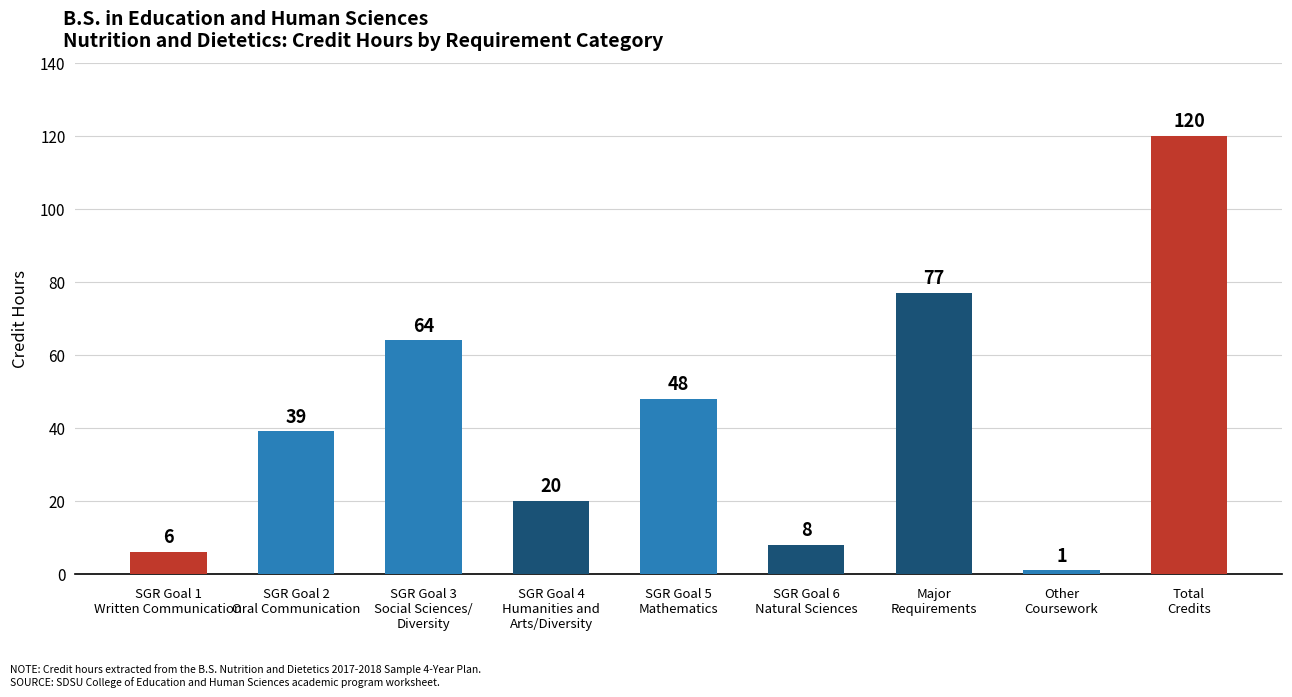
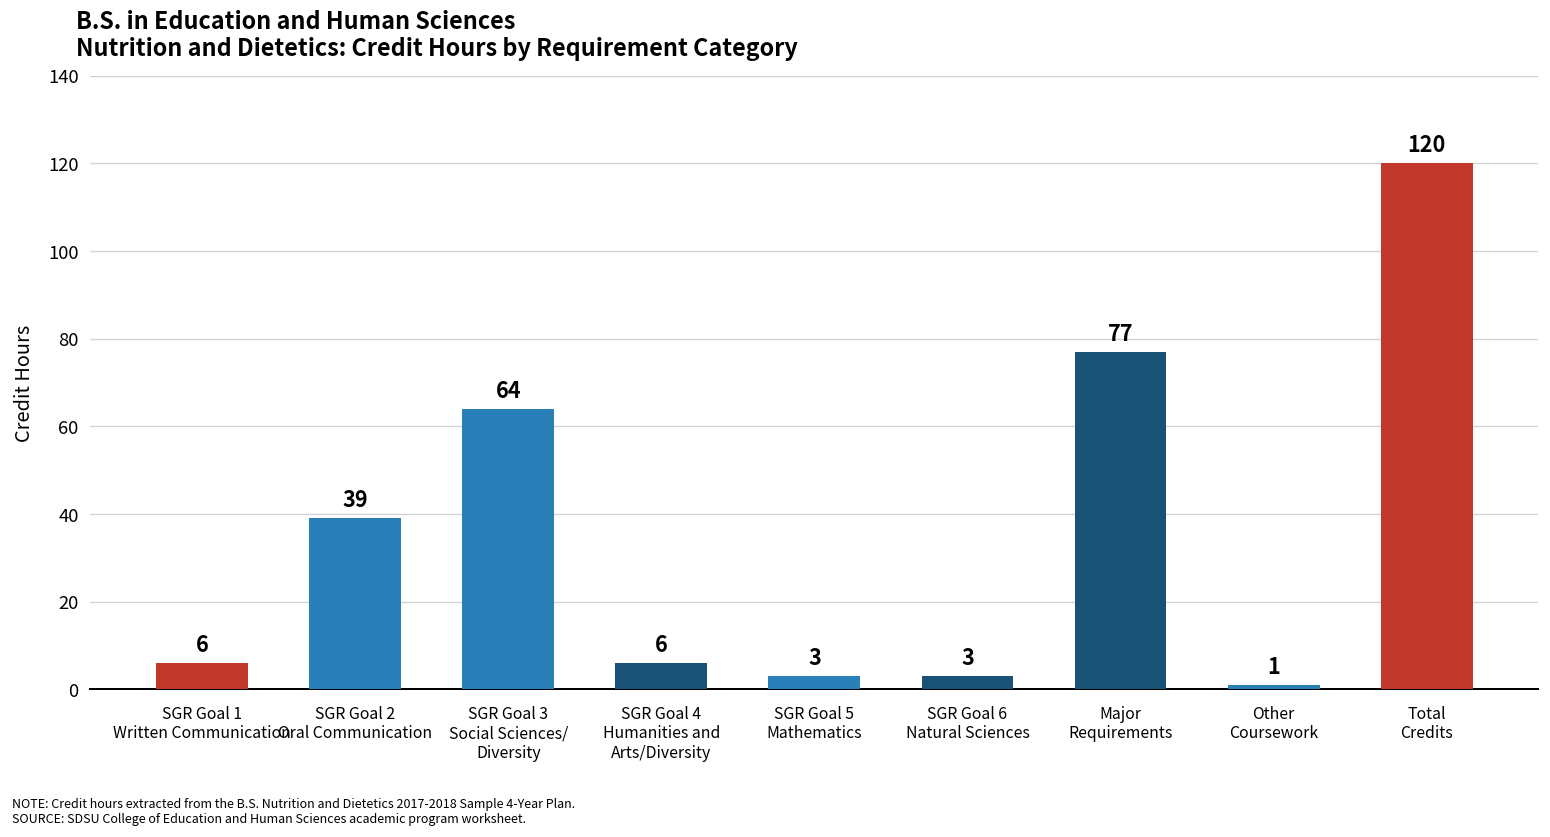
  {
    "SGR Goal 1 Written Communication": 6,
    "SGR Goal 2 Oral Communication": 39,
    "SGR Goal 3 Social Sciences/ Diversity": 64,
-   "SGR Goal 4 Humanities and Arts/Diversity": 20,
-   "SGR Goal 5 Mathematics": 48,
-   "SGR Goal 6 Natural Sciences": 8,
+   "SGR Goal 4 Humanities and Arts/Diversity": 6,
+   "SGR Goal 5 Mathematics": 3,
+   "SGR Goal 6 Natural Sciences": 3,
    "Major Requirements": 77,
    "Other Coursework": 1,
    "Total Credits": 120
  }
